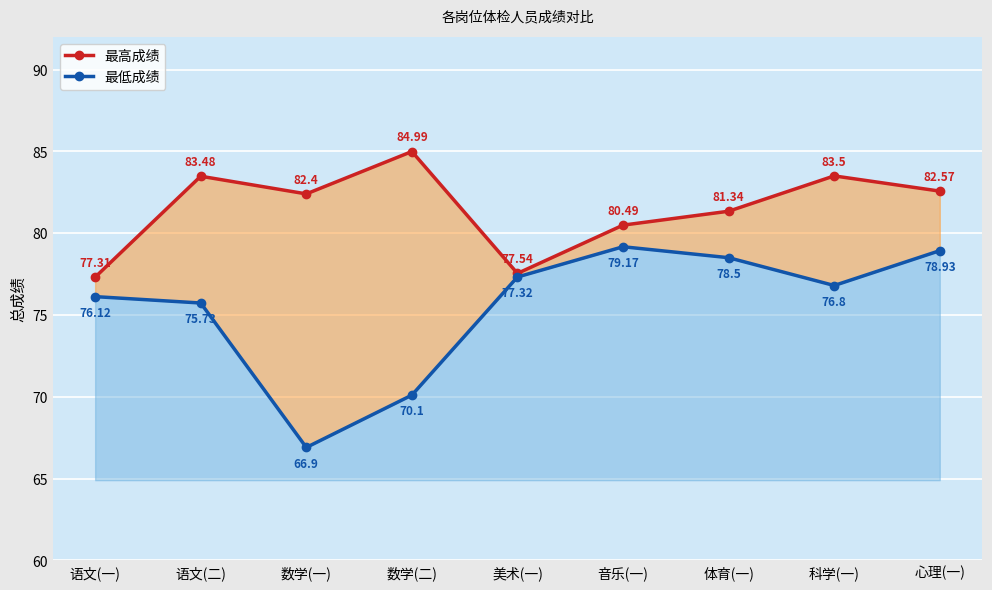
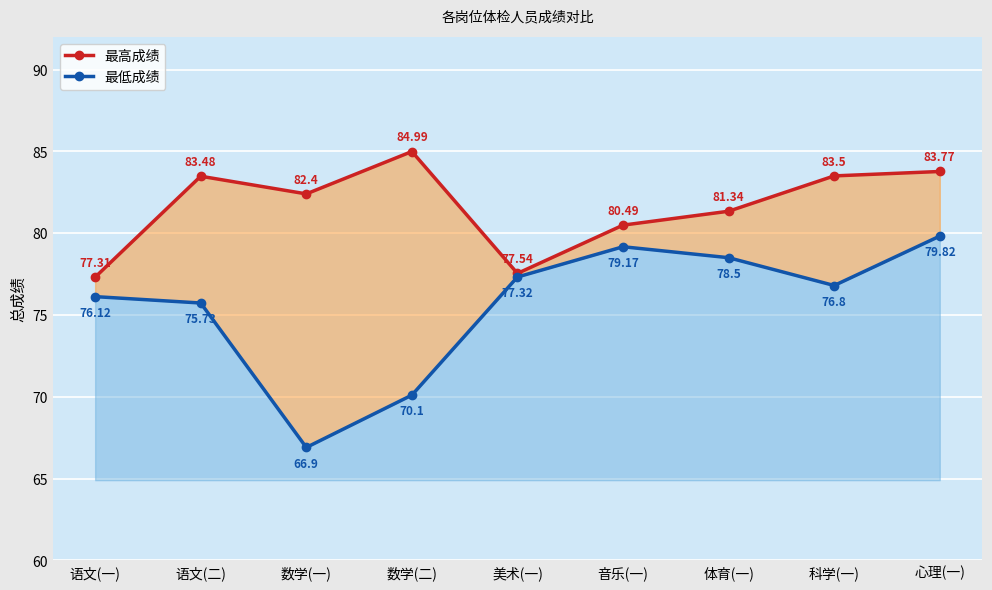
  {
    "最高成绩": {
      "语文(一)": 77.31,
      "语文(二)": 83.48,
      "数学(一)": 82.4,
      "数学(二)": 84.99,
      "美术(一)": 77.54,
      "音乐(一)": 80.49,
      "体育(一)": 81.34,
      "科学(一)": 83.5,
-     "心理(一)": 82.57
+     "心理(一)": 83.77
    },
    "最低成绩": {
      "语文(一)": 76.12,
      "语文(二)": 75.73,
      "数学(一)": 66.9,
      "数学(二)": 70.1,
      "美术(一)": 77.32,
      "音乐(一)": 79.17,
      "体育(一)": 78.5,
      "科学(一)": 76.8,
-     "心理(一)": 78.93
+     "心理(一)": 79.82
    }
  }
